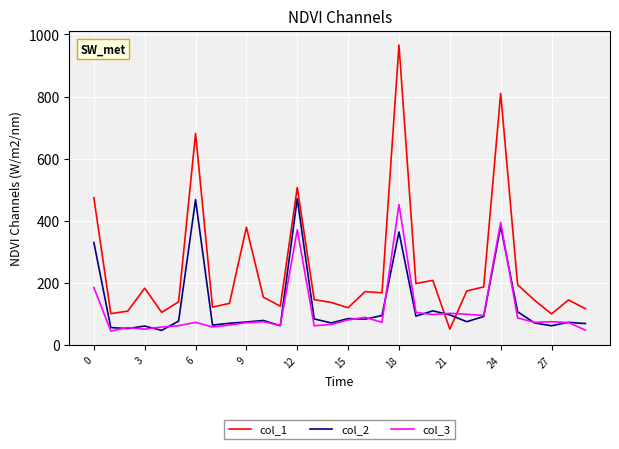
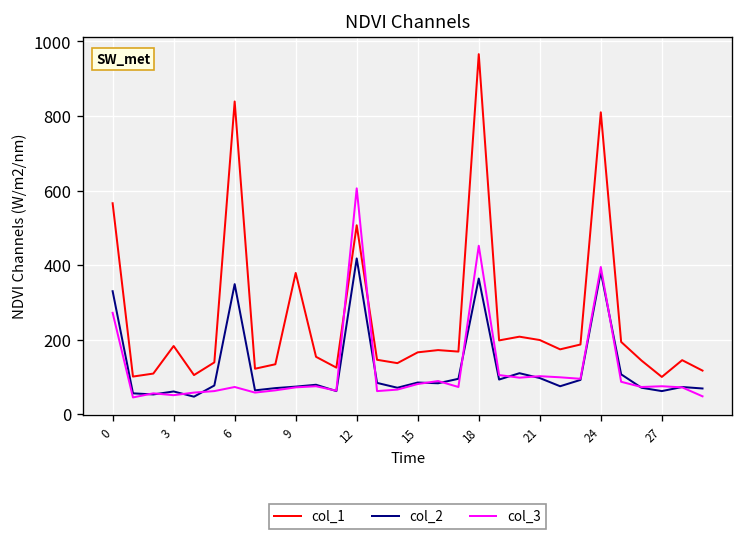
  {
    "col_1": {
-     "0": 470,
+     "0": 570,
      "3": 180,
-     "6": 680,
+     "6": 840,
      "9": 380,
      "12": 510,
-     "15": 120,
+     "15": 170,
      "18": 970,
-     "21": 50,
+     "21": 200,
      "24": 810,
      "27": 100
    },
    "col_2": {
      "0": 330,
      "3": 60,
-     "6": 470,
-     "12": 470,
+     "6": 350,
+     "12": 420,
      "18": 360,
      "24": 380,
      "27": 60
    },
    "col_3": {
-     "0": 190,
+     "0": 270,
      "3": 50,
      "6": 70,
-     "12": 370,
+     "12": 610,
      "18": 450,
      "24": 400,
      "27": 80
    }
  }
